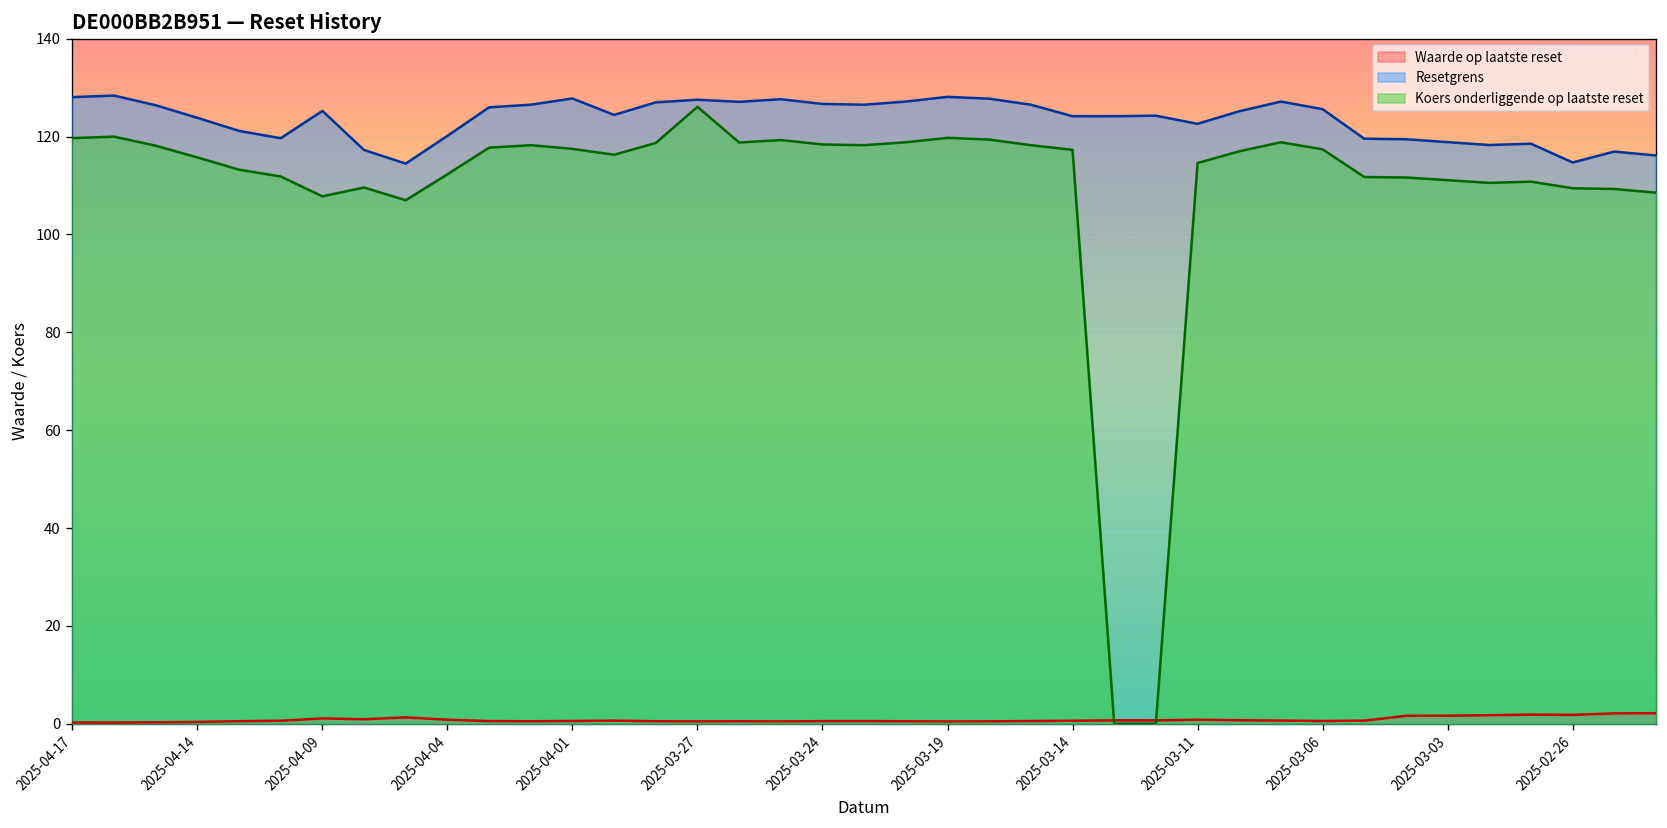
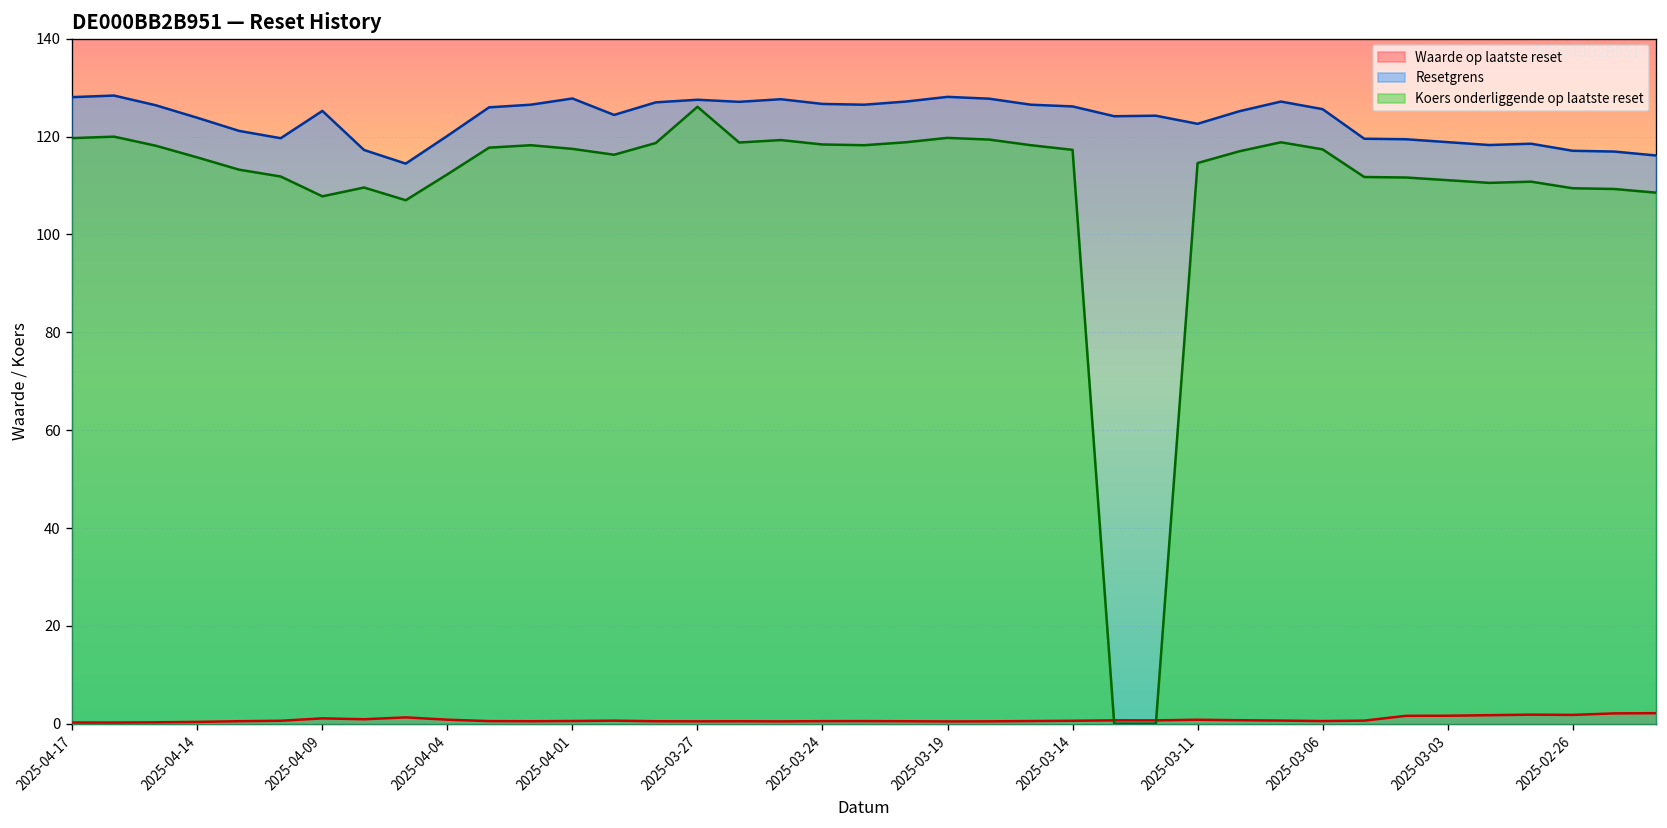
  {
    "Waarde op laatste reset": {
      "2025-04-17": 0,
      "2025-04-14": 0,
      "2025-04-09": 1,
      "2025-04-04": 1,
      "2025-04-01": 1,
      "2025-03-27": 0,
      "2025-03-24": 1,
      "2025-03-19": 0,
      "2025-03-14": 1,
      "2025-03-11": 1,
      "2025-03-06": 1,
      "2025-03-03": 2,
      "2025-02-26": 2
    },
    "Resetgrens": {
      "2025-04-17": 128,
      "2025-04-14": 124,
      "2025-04-09": 125,
      "2025-04-04": 120,
      "2025-04-01": 128,
      "2025-03-27": 128,
      "2025-03-24": 127,
      "2025-03-19": 128,
-     "2025-03-14": 124,
+     "2025-03-14": 126,
      "2025-03-11": 123,
      "2025-03-06": 126,
      "2025-03-03": 119,
-     "2025-02-26": 115
+     "2025-02-26": 117
    },
    "Koers onderliggende op laatste reset": {
      "2025-04-17": 120,
      "2025-04-14": 116,
      "2025-04-09": 108,
      "2025-04-04": 112,
      "2025-04-01": 118,
      "2025-03-27": 126,
      "2025-03-24": 118,
      "2025-03-19": 120,
      "2025-03-14": 117,
      "2025-03-11": 115,
      "2025-03-06": 117,
      "2025-03-03": 111,
      "2025-02-26": 109
    }
  }
